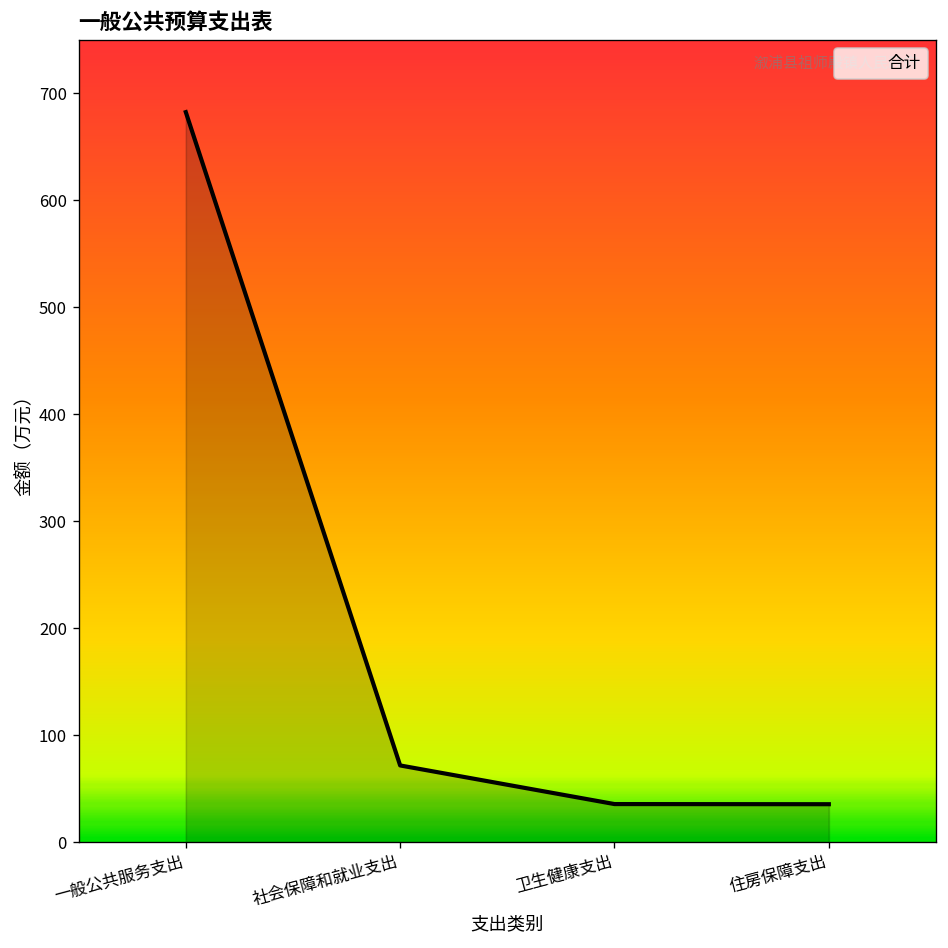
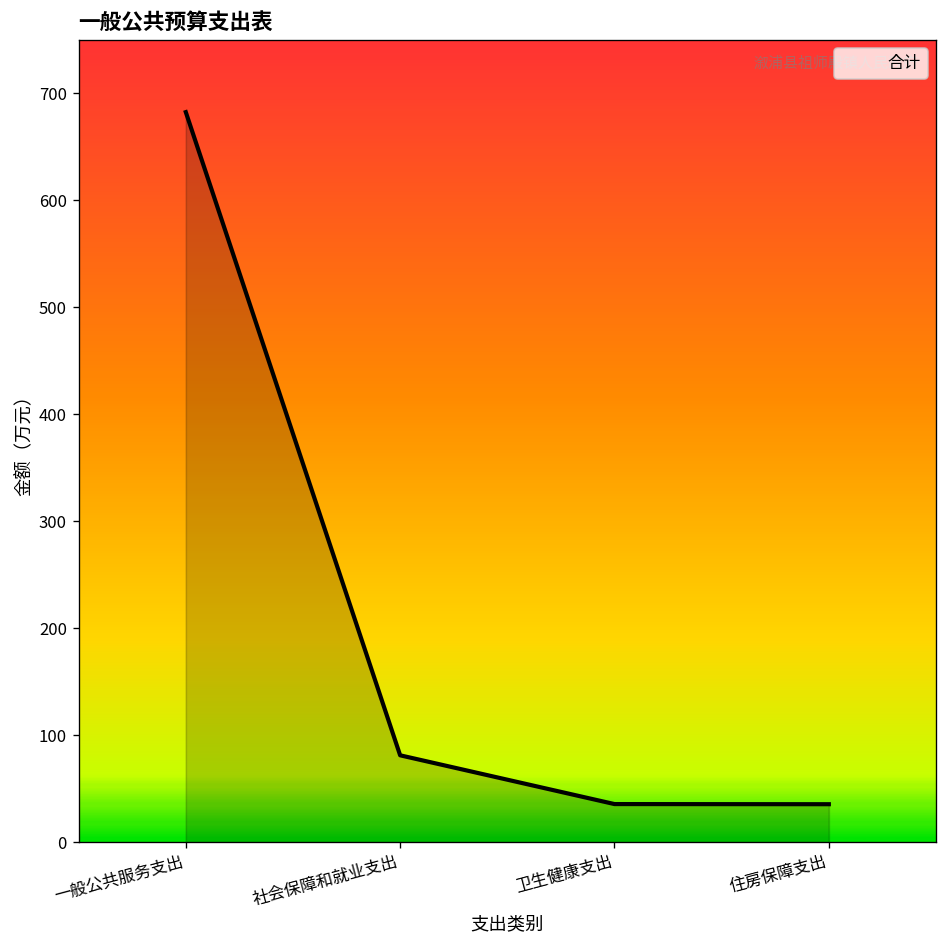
  {
    "一般公共服务支出": 680,
-   "社会保障和就业支出": 70,
+   "社会保障和就业支出": 80,
    "卫生健康支出": 40,
    "住房保障支出": 40
  }
